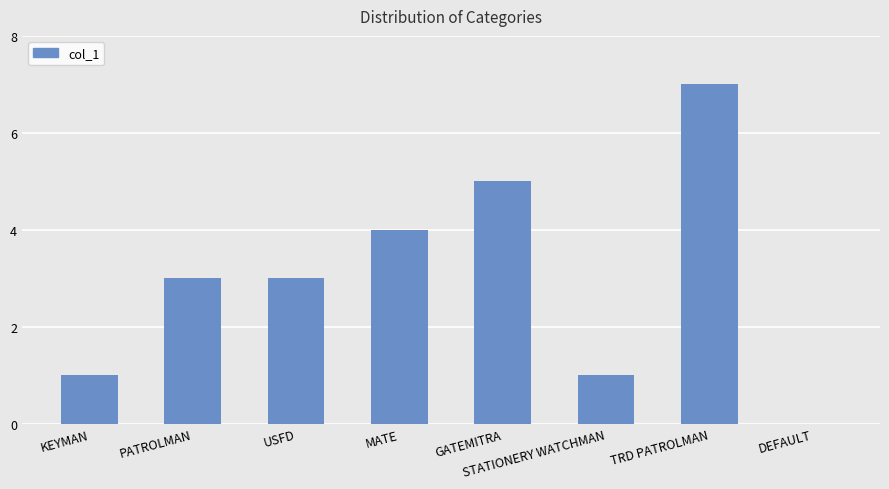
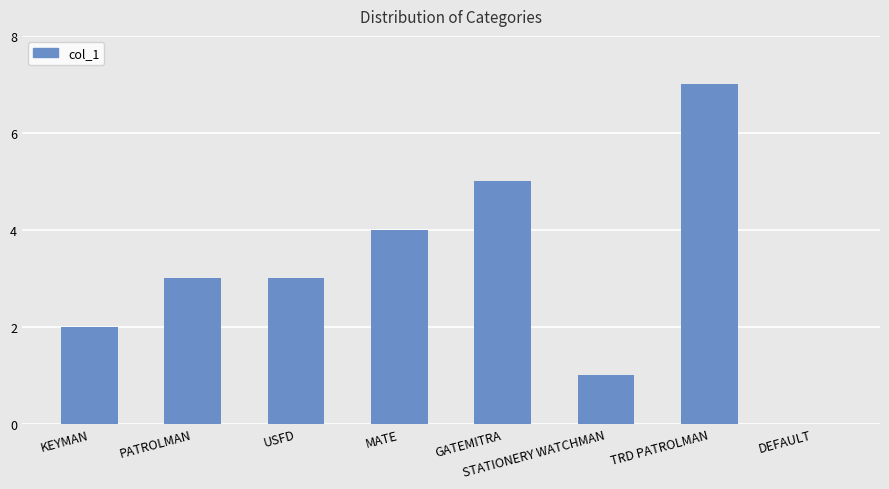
  {
-   "KEYMAN": 1,
+   "KEYMAN": 2,
    "PATROLMAN": 3,
    "USFD": 3,
    "MATE": 4,
    "GATEMITRA": 5,
    "STATIONERY WATCHMAN": 1,
    "TRD PATROLMAN": 7,
    "DEFAULT": 0
  }
